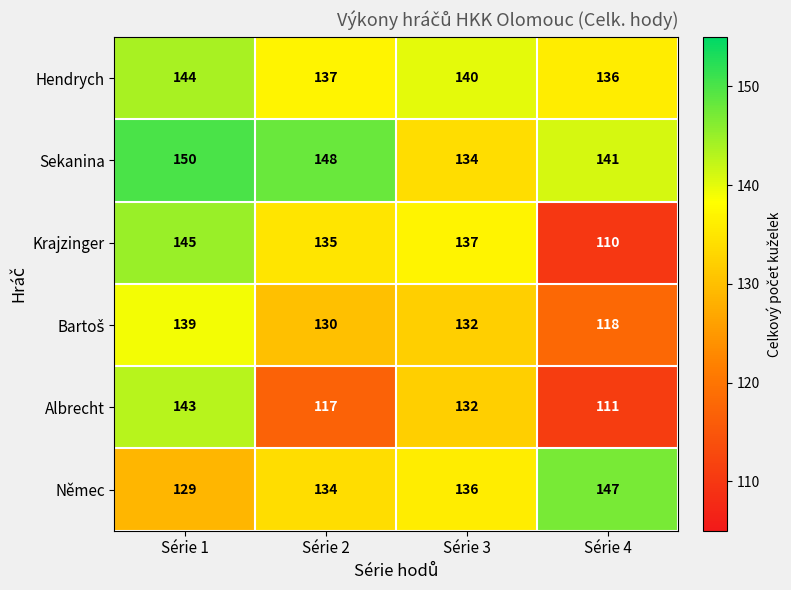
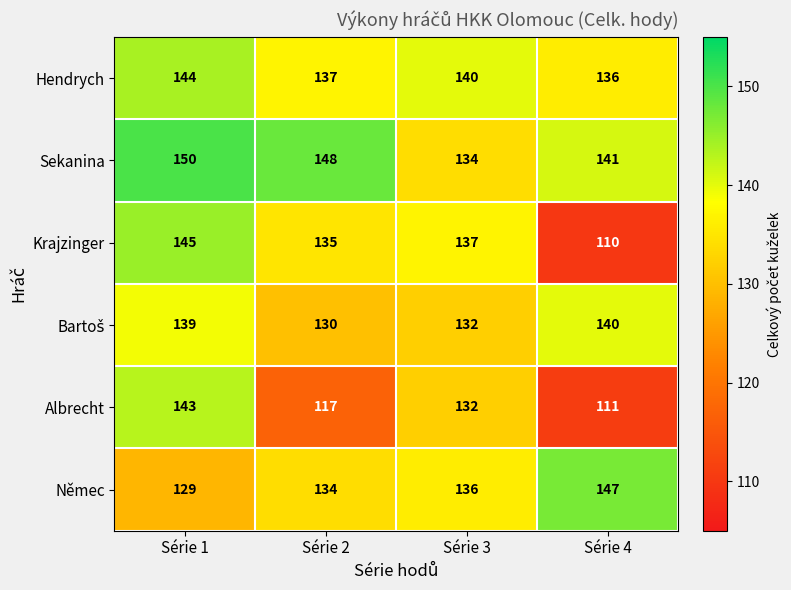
  {
    "Hendrych": {
      "Série 1": 144,
      "Série 2": 137,
      "Série 3": 140,
      "Série 4": 136
    },
    "Sekanina": {
      "Série 1": 150,
      "Série 2": 148,
      "Série 3": 134,
      "Série 4": 141
    },
    "Krajzinger": {
      "Série 1": 145,
      "Série 2": 135,
      "Série 3": 137,
      "Série 4": 110
    },
    "Bartoš": {
      "Série 1": 139,
      "Série 2": 130,
      "Série 3": 132,
-     "Série 4": 118
+     "Série 4": 140
    },
    "Albrecht": {
      "Série 1": 143,
      "Série 2": 117,
      "Série 3": 132,
      "Série 4": 111
    },
    "Němec": {
      "Série 1": 129,
      "Série 2": 134,
      "Série 3": 136,
      "Série 4": 147
    }
  }
